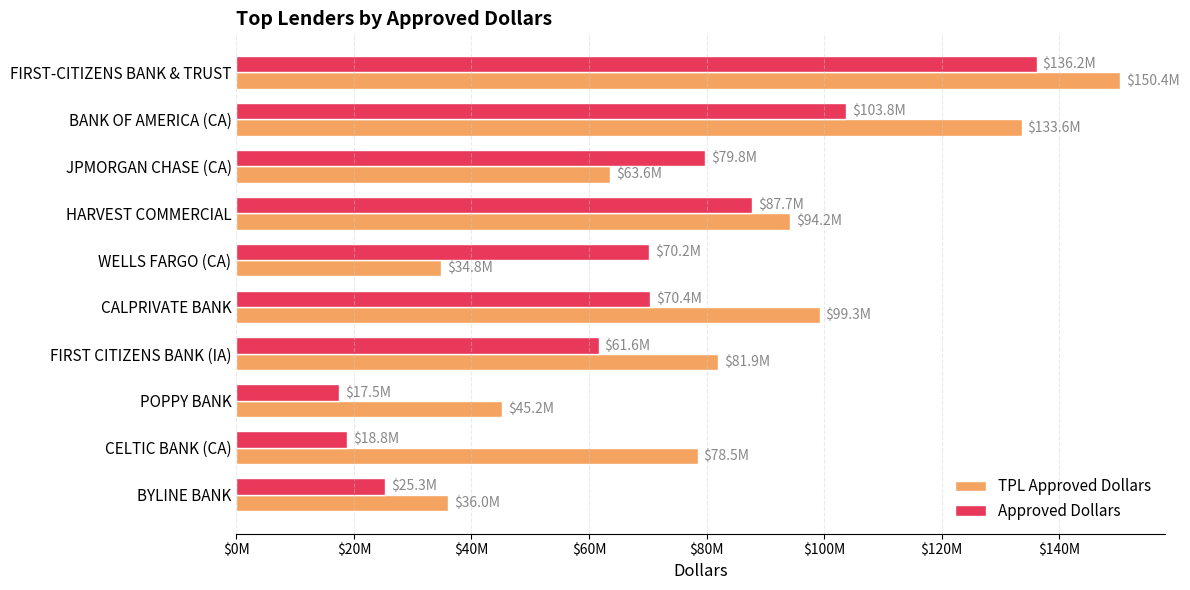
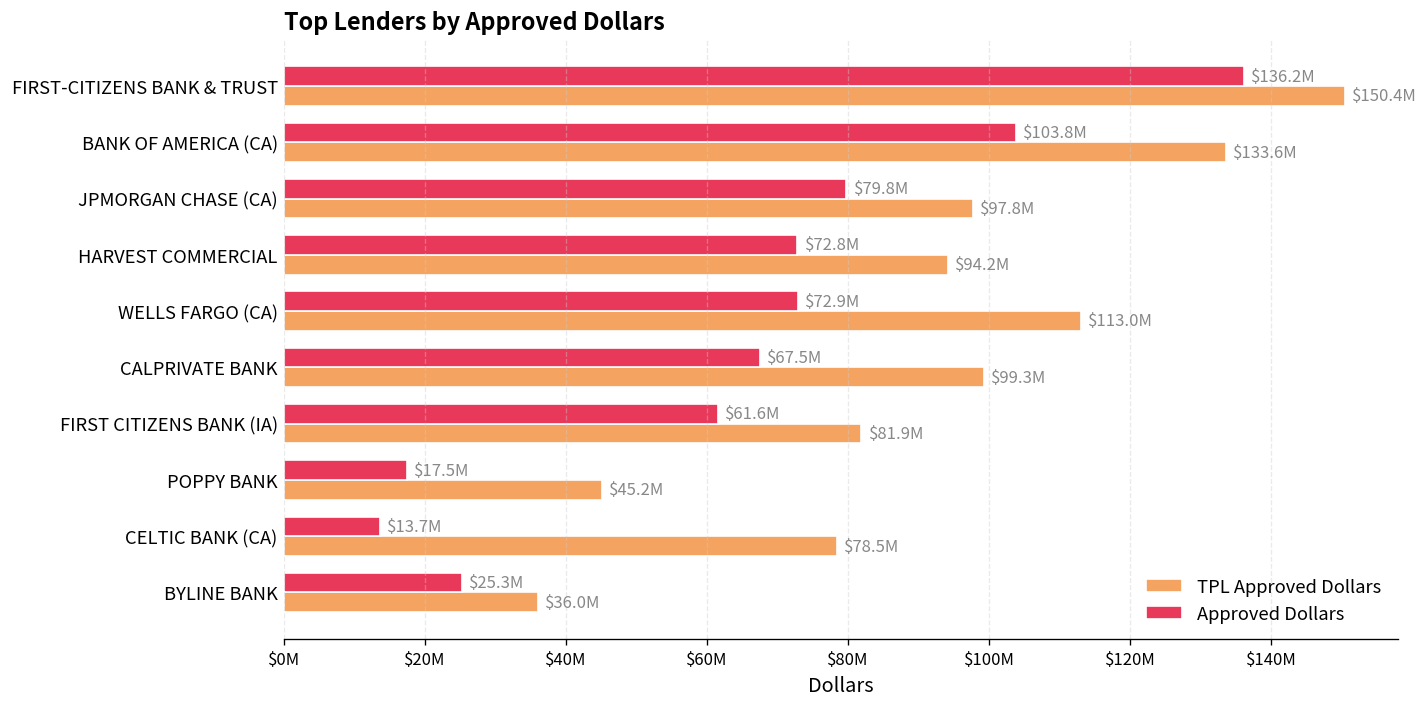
  {
    "TPL Approved Dollars": {
      "FIRST-CITIZENS BANK & TRUST": "$150.4M",
      "BANK OF AMERICA (CA)": "$133.6M",
-     "JPMORGAN CHASE (CA)": "$63.6M",
+     "JPMORGAN CHASE (CA)": "$97.8M",
      "HARVEST COMMERCIAL": "$94.2M",
-     "WELLS FARGO (CA)": "$34.8M",
+     "WELLS FARGO (CA)": "$113.0M",
      "CALPRIVATE BANK": "$99.3M",
      "FIRST CITIZENS BANK (IA)": "$81.9M",
      "POPPY BANK": "$45.2M",
      "CELTIC BANK (CA)": "$78.5M",
      "BYLINE BANK": "$36.0M"
    },
    "Approved Dollars": {
      "FIRST-CITIZENS BANK & TRUST": "$136.2M",
      "BANK OF AMERICA (CA)": "$103.8M",
      "JPMORGAN CHASE (CA)": "$79.8M",
-     "HARVEST COMMERCIAL": "$87.7M",
-     "WELLS FARGO (CA)": "$70.2M",
-     "CALPRIVATE BANK": "$70.4M",
+     "HARVEST COMMERCIAL": "$72.8M",
+     "WELLS FARGO (CA)": "$72.9M",
+     "CALPRIVATE BANK": "$67.5M",
      "FIRST CITIZENS BANK (IA)": "$61.6M",
      "POPPY BANK": "$17.5M",
-     "CELTIC BANK (CA)": "$18.8M",
+     "CELTIC BANK (CA)": "$13.7M",
      "BYLINE BANK": "$25.3M"
    }
  }
